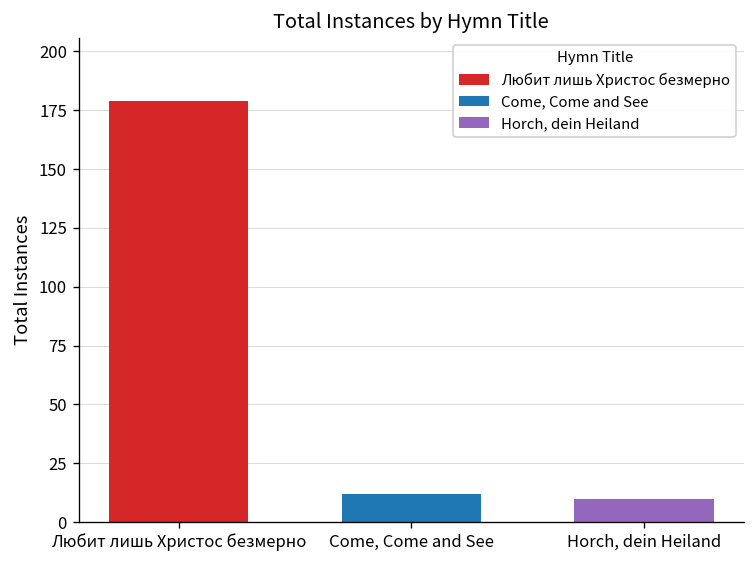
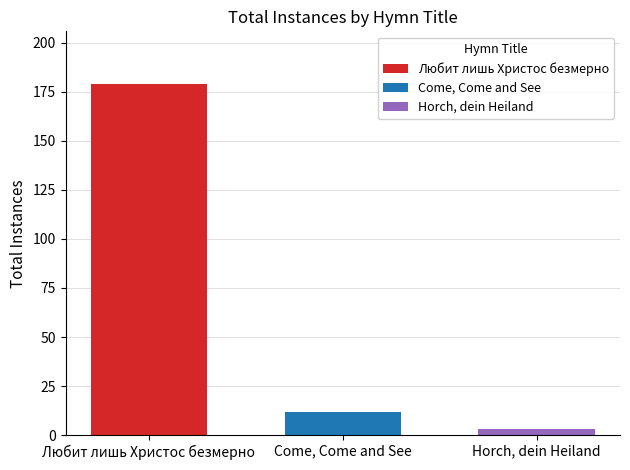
  {
    "Любит лишь Христос безмерно": 179,
    "Come, Come and See": 12,
-   "Horch, dein Heiland": 10
+   "Horch, dein Heiland": 3
  }
